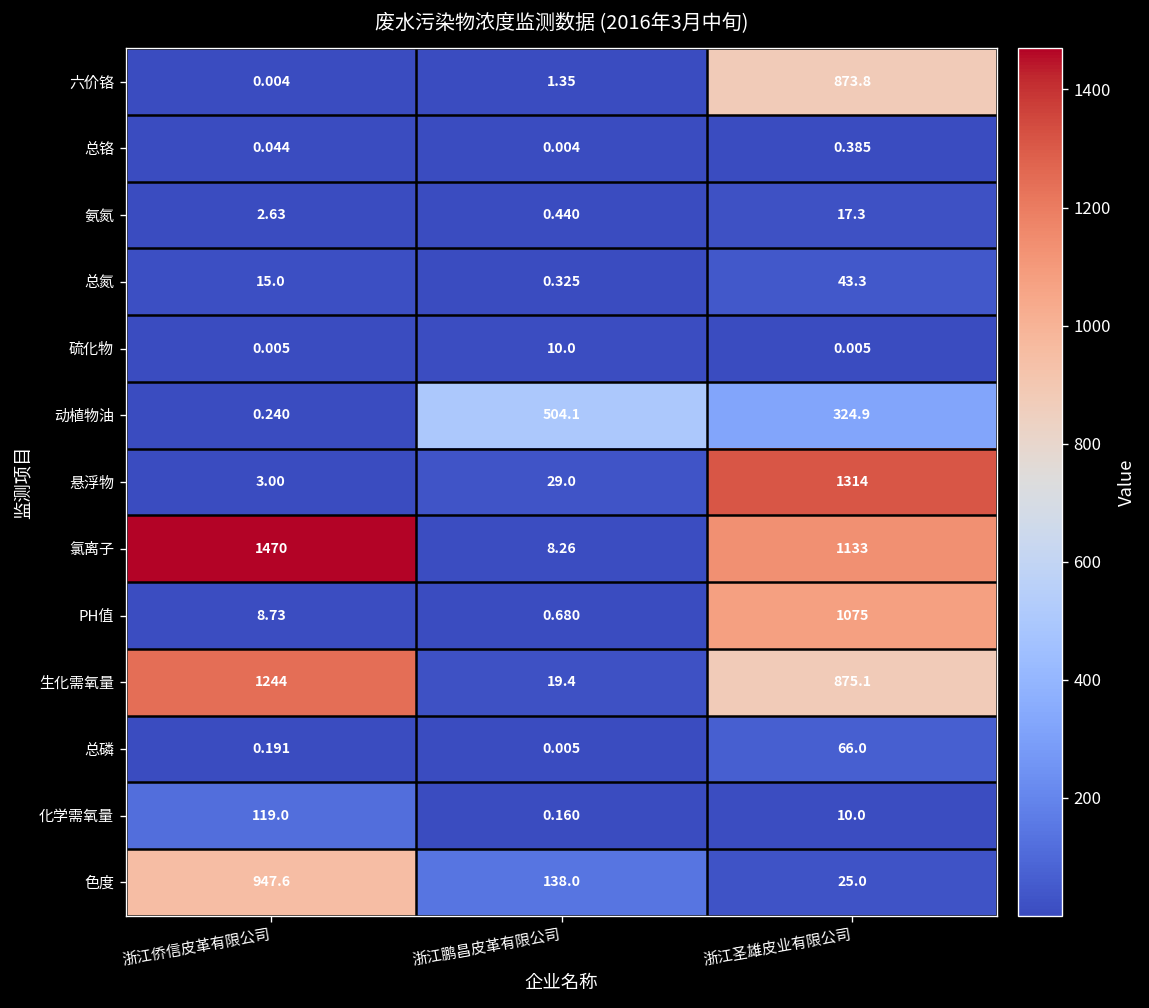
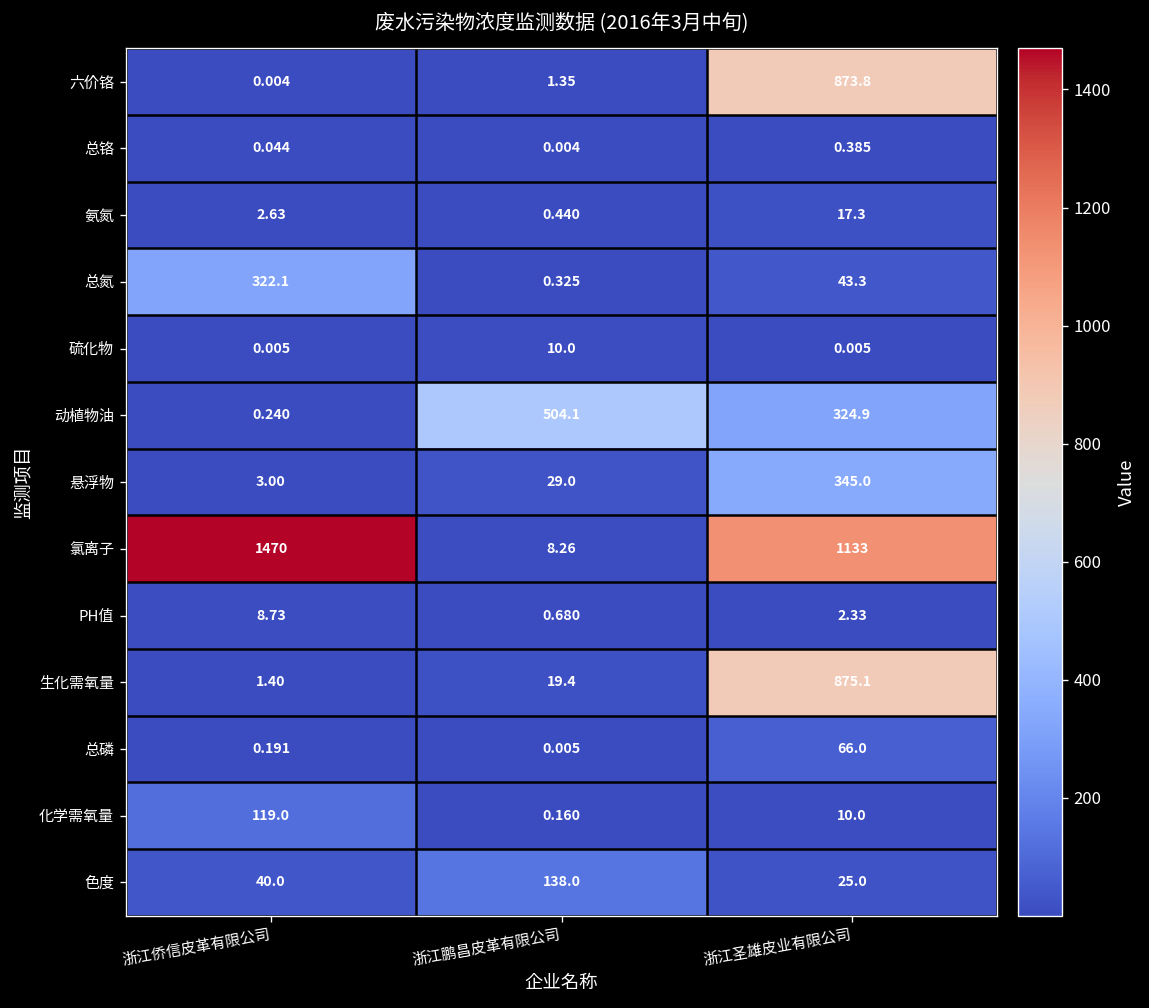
  {
    "六价铬": {
      "浙江侨信皮革有限公司": 0.004,
      "浙江鹏昌皮革有限公司": 1.35,
      "浙江圣雄皮业有限公司": 873.8
    },
    "总铬": {
      "浙江侨信皮革有限公司": 0.044,
      "浙江鹏昌皮革有限公司": 0.004,
      "浙江圣雄皮业有限公司": 0.385
    },
    "氨氮": {
      "浙江侨信皮革有限公司": 2.63,
      "浙江鹏昌皮革有限公司": 0.440,
      "浙江圣雄皮业有限公司": 17.3
    },
    "总氮": {
-     "浙江侨信皮革有限公司": 15.0,
+     "浙江侨信皮革有限公司": 322.1,
      "浙江鹏昌皮革有限公司": 0.325,
      "浙江圣雄皮业有限公司": 43.3
    },
    "硫化物": {
      "浙江侨信皮革有限公司": 0.005,
      "浙江鹏昌皮革有限公司": 10.0,
      "浙江圣雄皮业有限公司": 0.005
    },
    "动植物油": {
      "浙江侨信皮革有限公司": 0.240,
      "浙江鹏昌皮革有限公司": 504.1,
      "浙江圣雄皮业有限公司": 324.9
    },
    "悬浮物": {
      "浙江侨信皮革有限公司": 3.00,
      "浙江鹏昌皮革有限公司": 29.0,
-     "浙江圣雄皮业有限公司": 1314
+     "浙江圣雄皮业有限公司": 345.0
    },
    "氯离子": {
      "浙江侨信皮革有限公司": 1470,
      "浙江鹏昌皮革有限公司": 8.26,
      "浙江圣雄皮业有限公司": 1133
    },
    "PH值": {
      "浙江侨信皮革有限公司": 8.73,
      "浙江鹏昌皮革有限公司": 0.680,
-     "浙江圣雄皮业有限公司": 1075
+     "浙江圣雄皮业有限公司": 2.33
    },
    "生化需氧量": {
-     "浙江侨信皮革有限公司": 1244,
+     "浙江侨信皮革有限公司": 1.40,
      "浙江鹏昌皮革有限公司": 19.4,
      "浙江圣雄皮业有限公司": 875.1
    },
    "总磷": {
      "浙江侨信皮革有限公司": 0.191,
      "浙江鹏昌皮革有限公司": 0.005,
      "浙江圣雄皮业有限公司": 66.0
    },
    "化学需氧量": {
      "浙江侨信皮革有限公司": 119.0,
      "浙江鹏昌皮革有限公司": 0.160,
      "浙江圣雄皮业有限公司": 10.0
    },
    "色度": {
-     "浙江侨信皮革有限公司": 947.6,
+     "浙江侨信皮革有限公司": 40.0,
      "浙江鹏昌皮革有限公司": 138.0,
      "浙江圣雄皮业有限公司": 25.0
    }
  }
